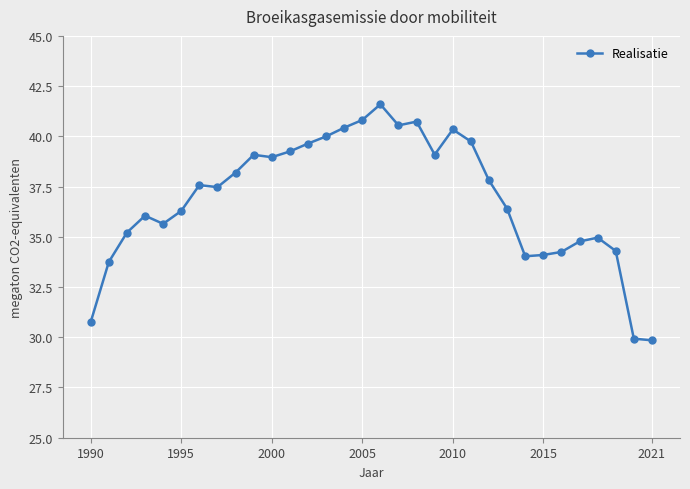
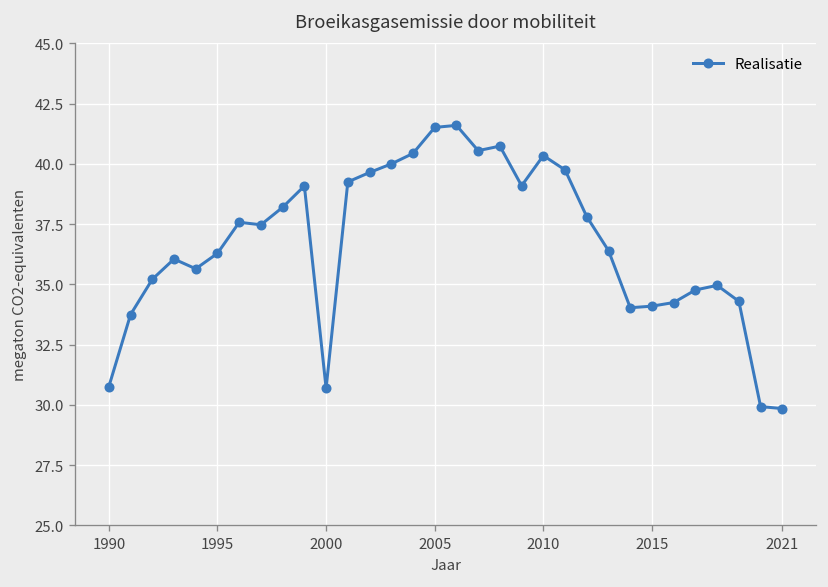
  {
    "1990": 30.8,
    "1995": 36.3,
-   "2000": 39.0,
-   "2005": 40.8,
+   "2000": 30.7,
+   "2005": 41.5,
    "2010": 40.3,
    "2015": 34.1,
    "2021": 29.8
  }
